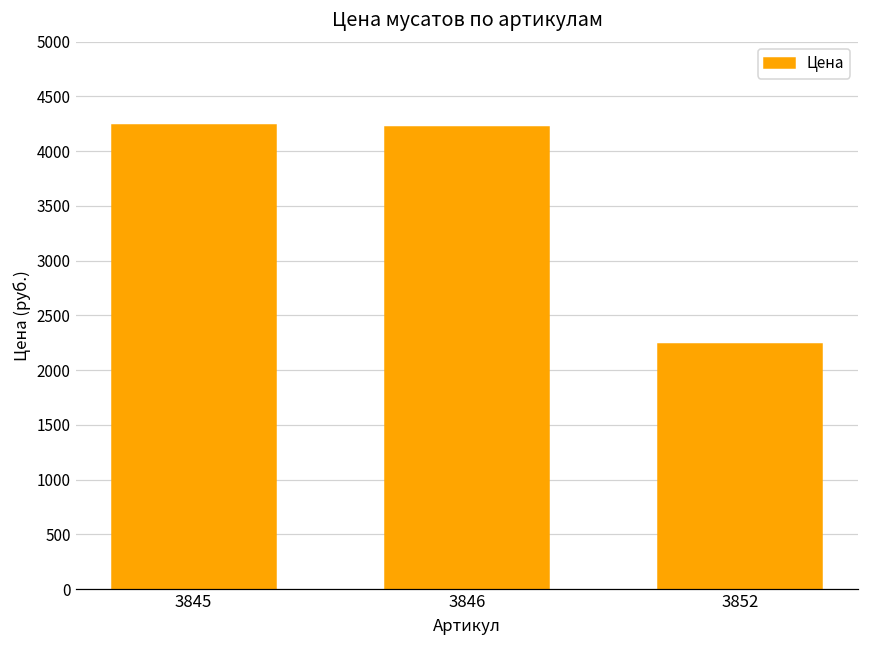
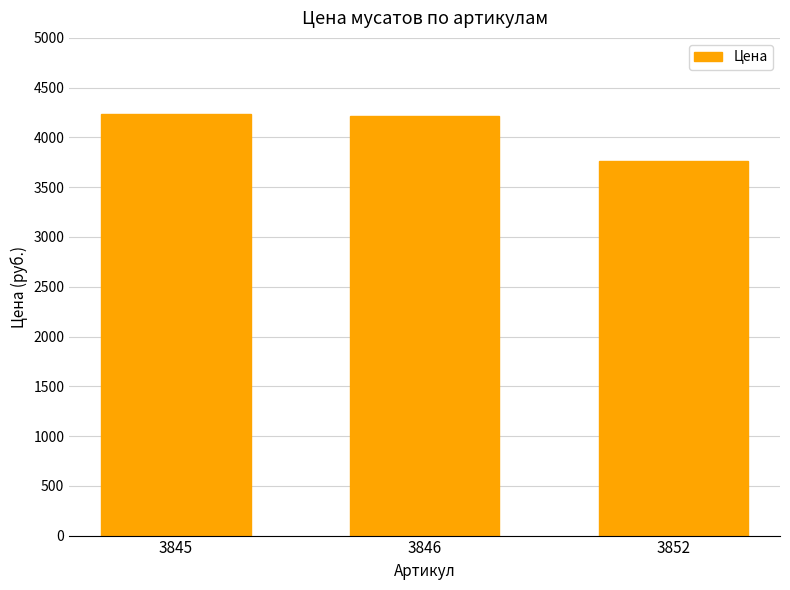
  {
    "3845": 4200,
    "3846": 4200,
-   "3852": 2200
+   "3852": 3800
  }
